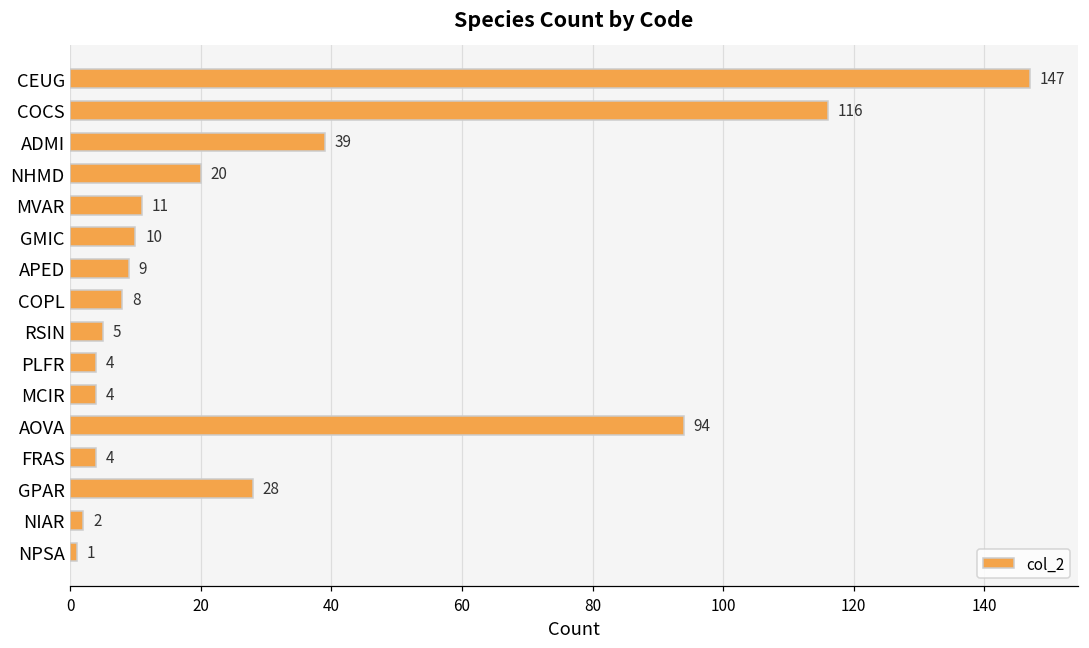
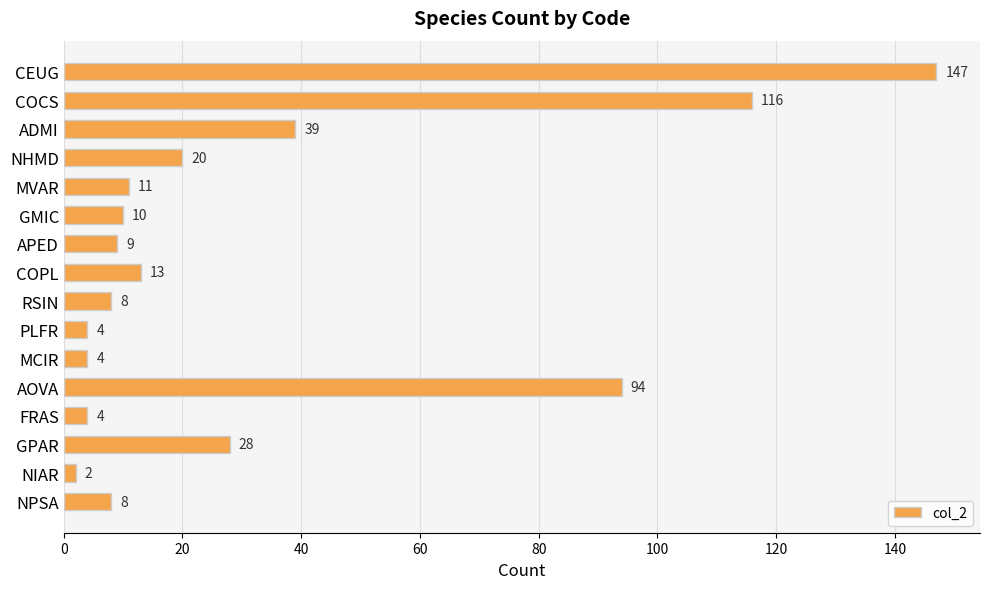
  {
    "CEUG": 147,
    "COCS": 116,
    "ADMI": 39,
    "NHMD": 20,
    "MVAR": 11,
    "GMIC": 10,
    "APED": 9,
-   "COPL": 8,
-   "RSIN": 5,
+   "COPL": 13,
+   "RSIN": 8,
    "PLFR": 4,
    "MCIR": 4,
    "AOVA": 94,
    "FRAS": 4,
    "GPAR": 28,
    "NIAR": 2,
-   "NPSA": 1
+   "NPSA": 8
  }
